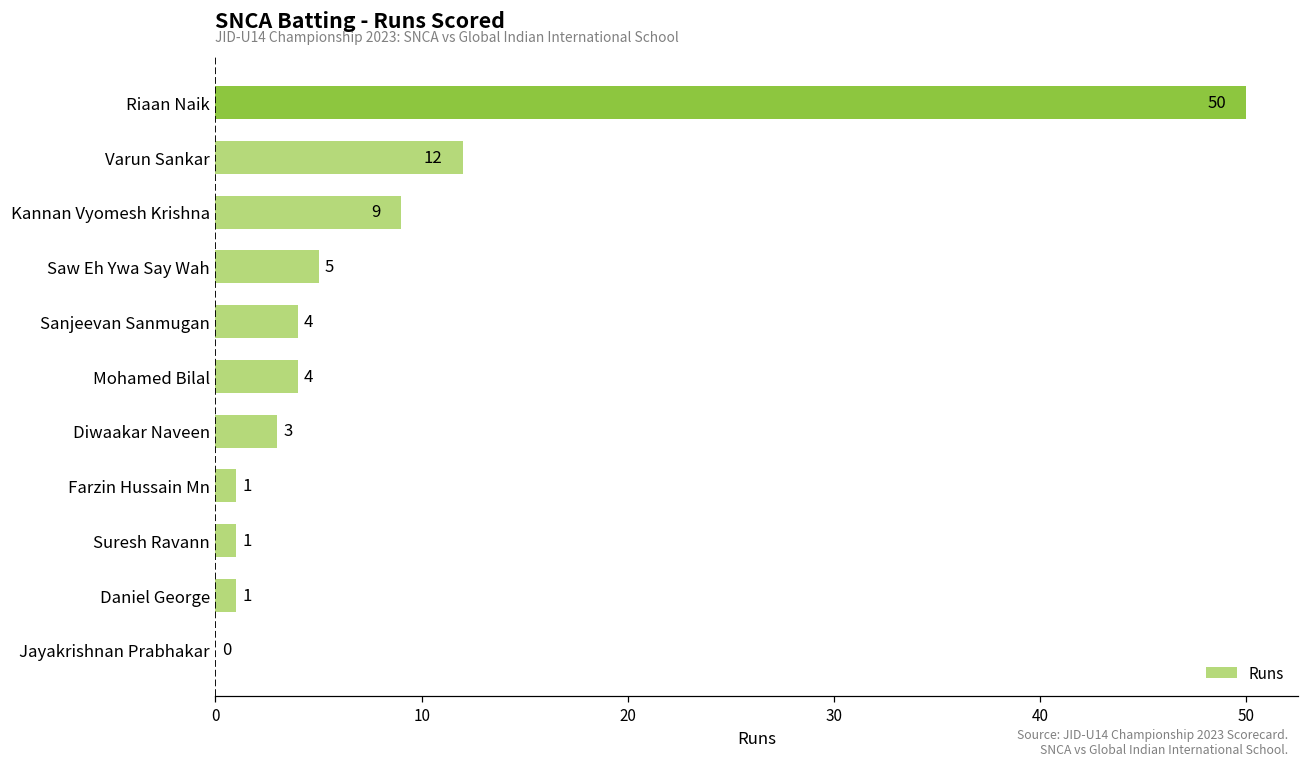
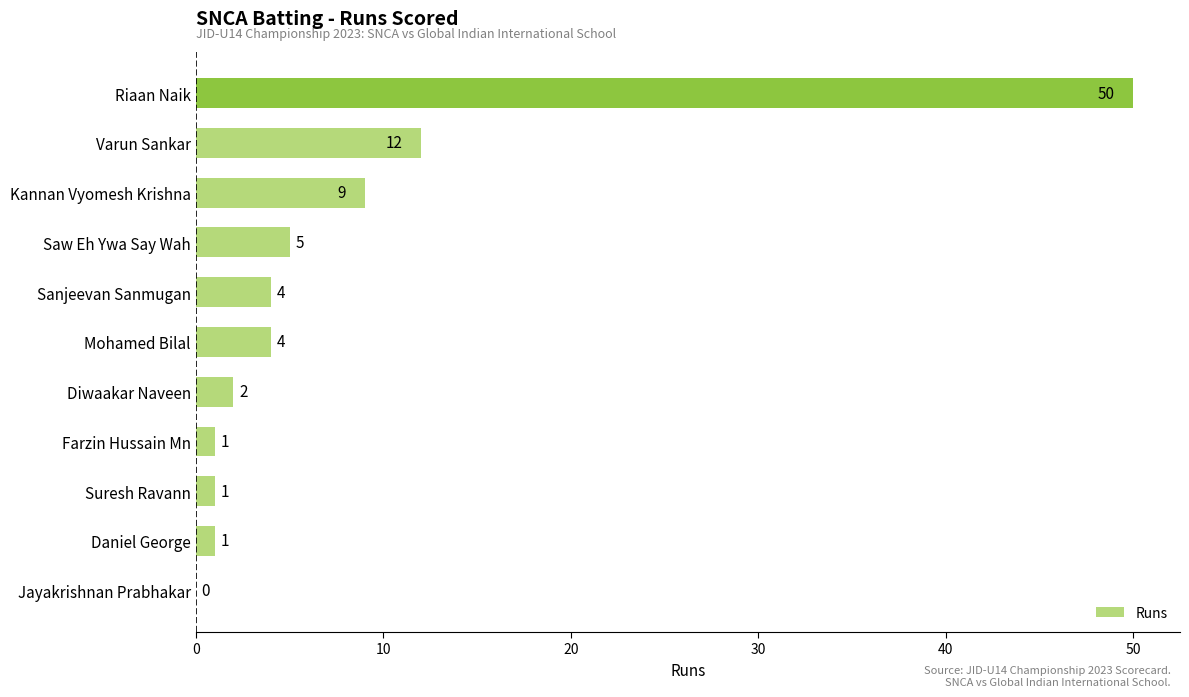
  {
    "Riaan Naik": 50,
    "Varun Sankar": 12,
    "Kannan Vyomesh Krishna": 9,
    "Saw Eh Ywa Say Wah": 5,
    "Sanjeevan Sanmugan": 4,
    "Mohamed Bilal": 4,
-   "Diwaakar Naveen": 3,
+   "Diwaakar Naveen": 2,
    "Farzin Hussain Mn": 1,
    "Suresh Ravann": 1,
    "Daniel George": 1,
    "Jayakrishnan Prabhakar": 0
  }
